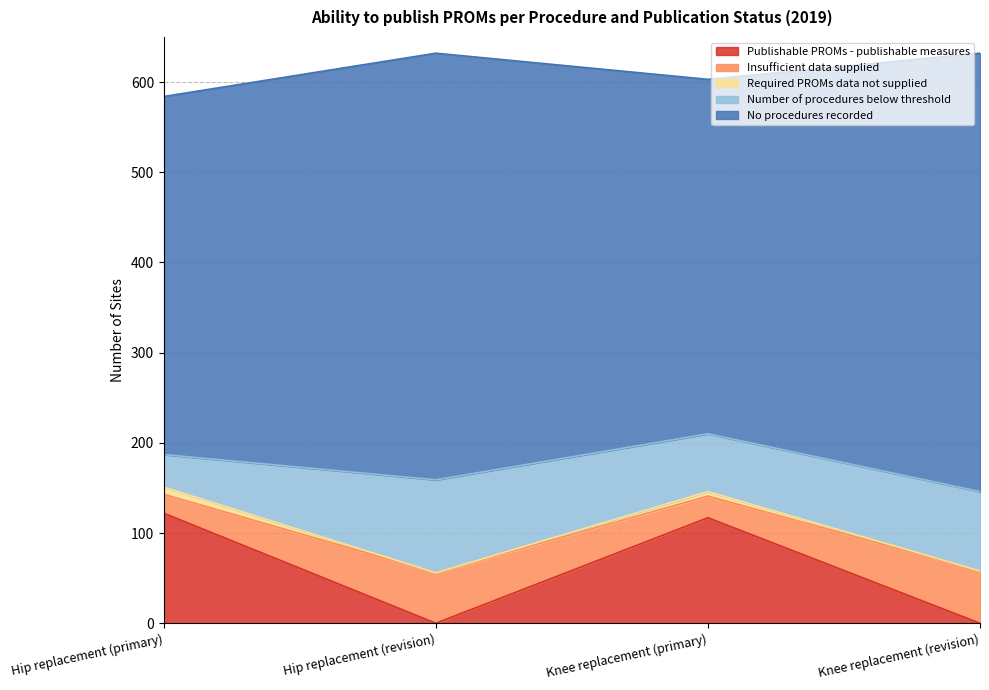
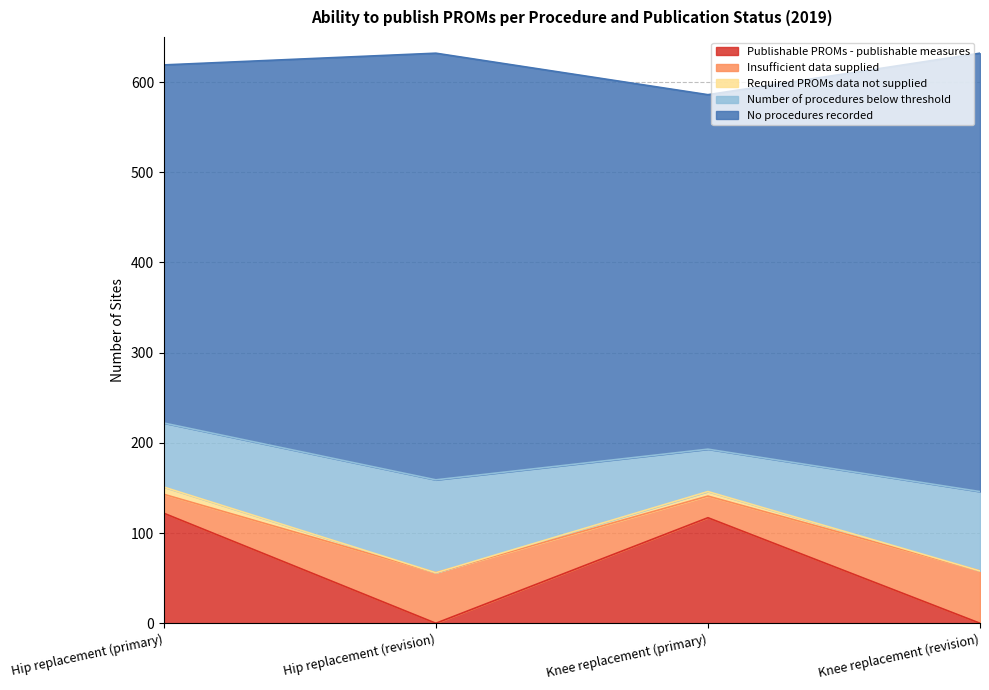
  {
    "Publishable PROMs - publishable measures": {
      "Hip replacement (primary)": 120,
      "Hip replacement (revision)": 0,
      "Knee replacement (primary)": 120,
      "Knee replacement (revision)": 0
    },
    "Insufficient data supplied": {
      "Hip replacement (primary)": 20,
      "Knee replacement (primary)": 20
    },
    "Required PROMs data not supplied": {
      "Hip replacement (primary)": 10,
      "Knee replacement (primary)": 10
    },
    "Number of procedures below threshold": {
-     "Hip replacement (primary)": 40,
+     "Hip replacement (primary)": 70,
      "Hip replacement (revision)": 100,
-     "Knee replacement (primary)": 60,
+     "Knee replacement (primary)": 50,
      "Knee replacement (revision)": 90
    },
    "No procedures recorded": {
      "Hip replacement (primary)": 400,
      "Hip replacement (revision)": 470,
      "Knee replacement (primary)": 390,
      "Knee replacement (revision)": 490
    }
  }
